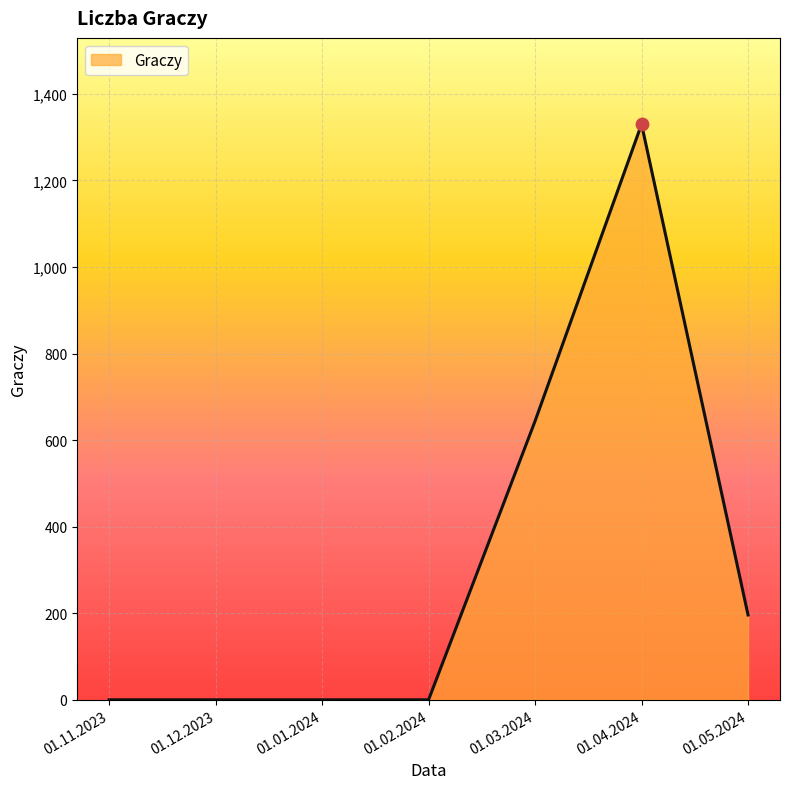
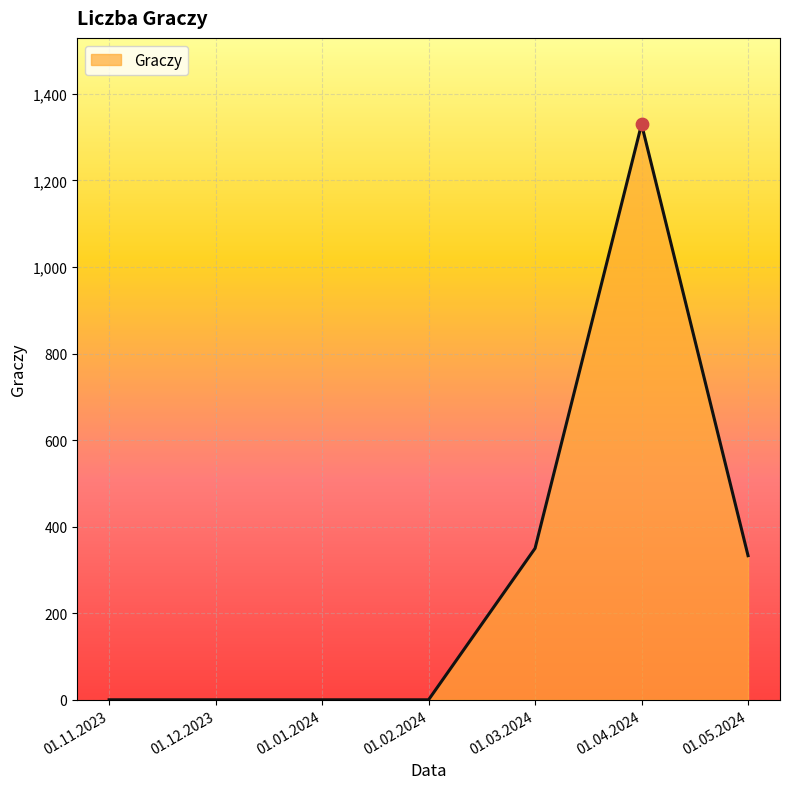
  {
    "Graczy": {
      "01.11.2023": 0,
      "01.12.2023": 0,
      "01.01.2024": 0,
      "01.02.2024": 0,
-     "01.03.2024": 640,
-     "01.05.2024": 200
+     "01.03.2024": 350,
+     "01.05.2024": 330
    }
  }
